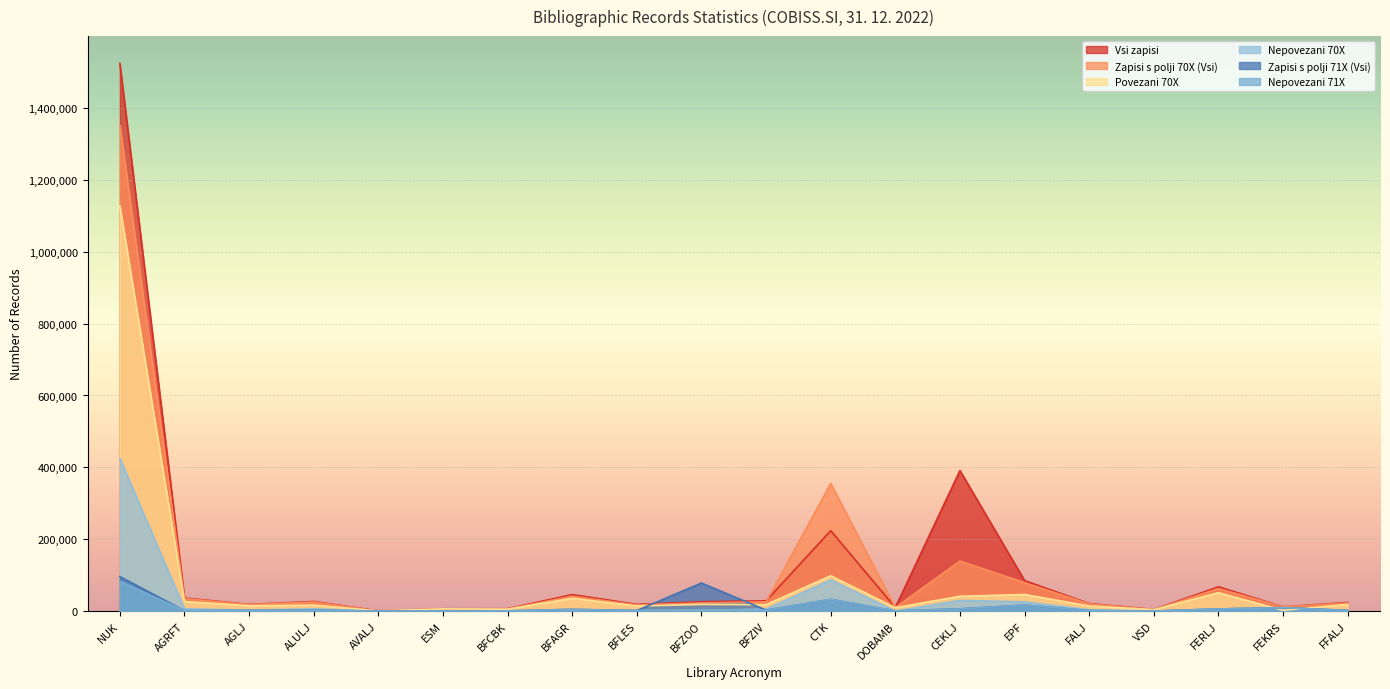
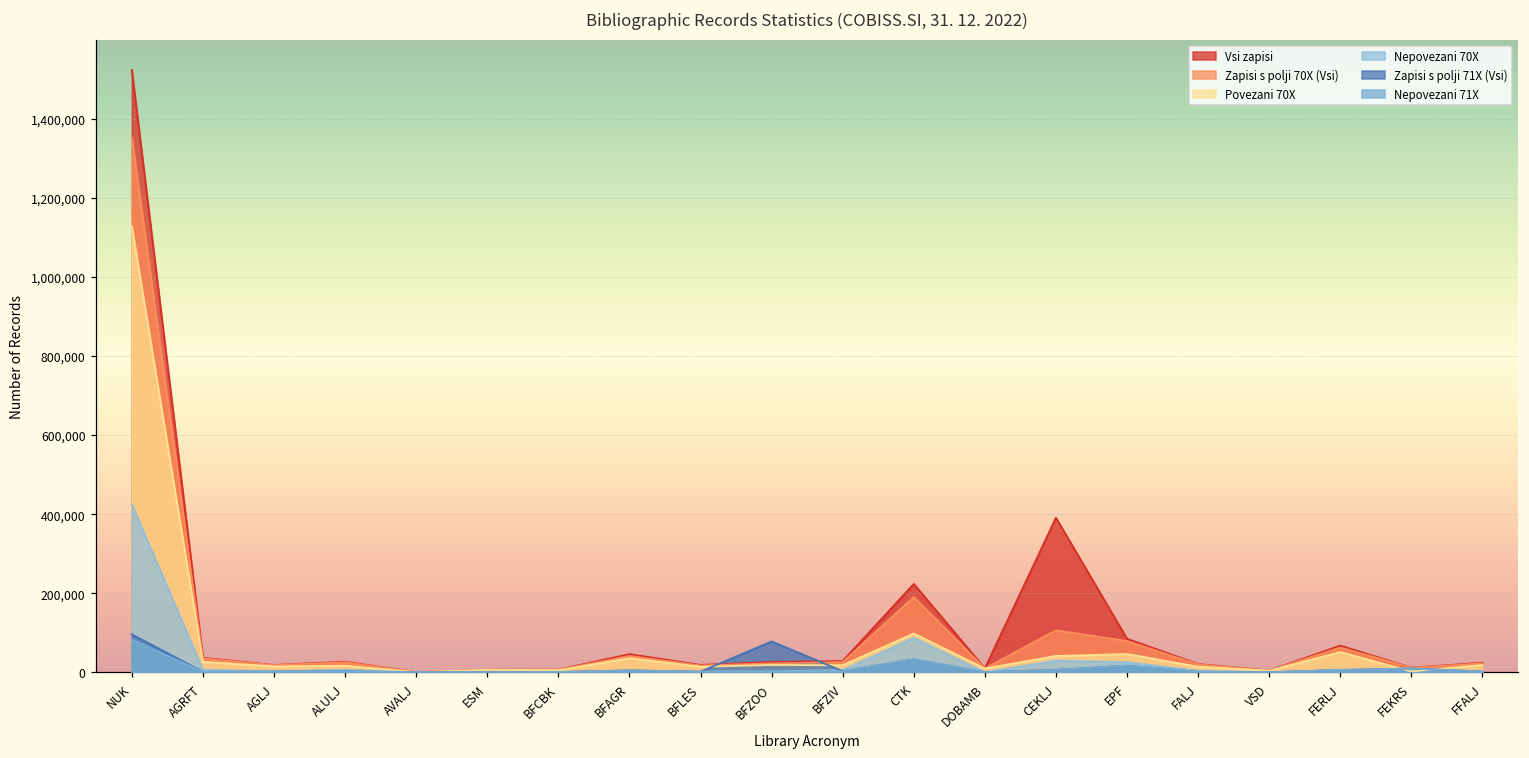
  {
    "Vsi zapisi": {
      "NUK": "1,520,000",
      "CTK": "220,000",
      "CEKLJ": "390,000"
    },
    "Zapisi s polji 70X (Vsi)": {
      "NUK": "1,350,000",
-     "CTK": "360,000",
-     "CEKLJ": "140,000"
+     "CTK": "190,000",
+     "CEKLJ": "110,000"
    },
    "Povezani 70X": {
      "NUK": "1,130,000",
      "AGRFT": "30,000",
      "ALULJ": "20,000",
      "BFZIV": "20,000",
      "CTK": "100,000",
      "CEKLJ": "40,000",
      "EPF": "50,000",
      "FERLJ": "50,000",
      "FEKRS": "0"
    },
    "Zapisi s polji 71X (Vsi)": {
      "NUK": "100,000",
      "BFZOO": "80,000"
    }
  }
